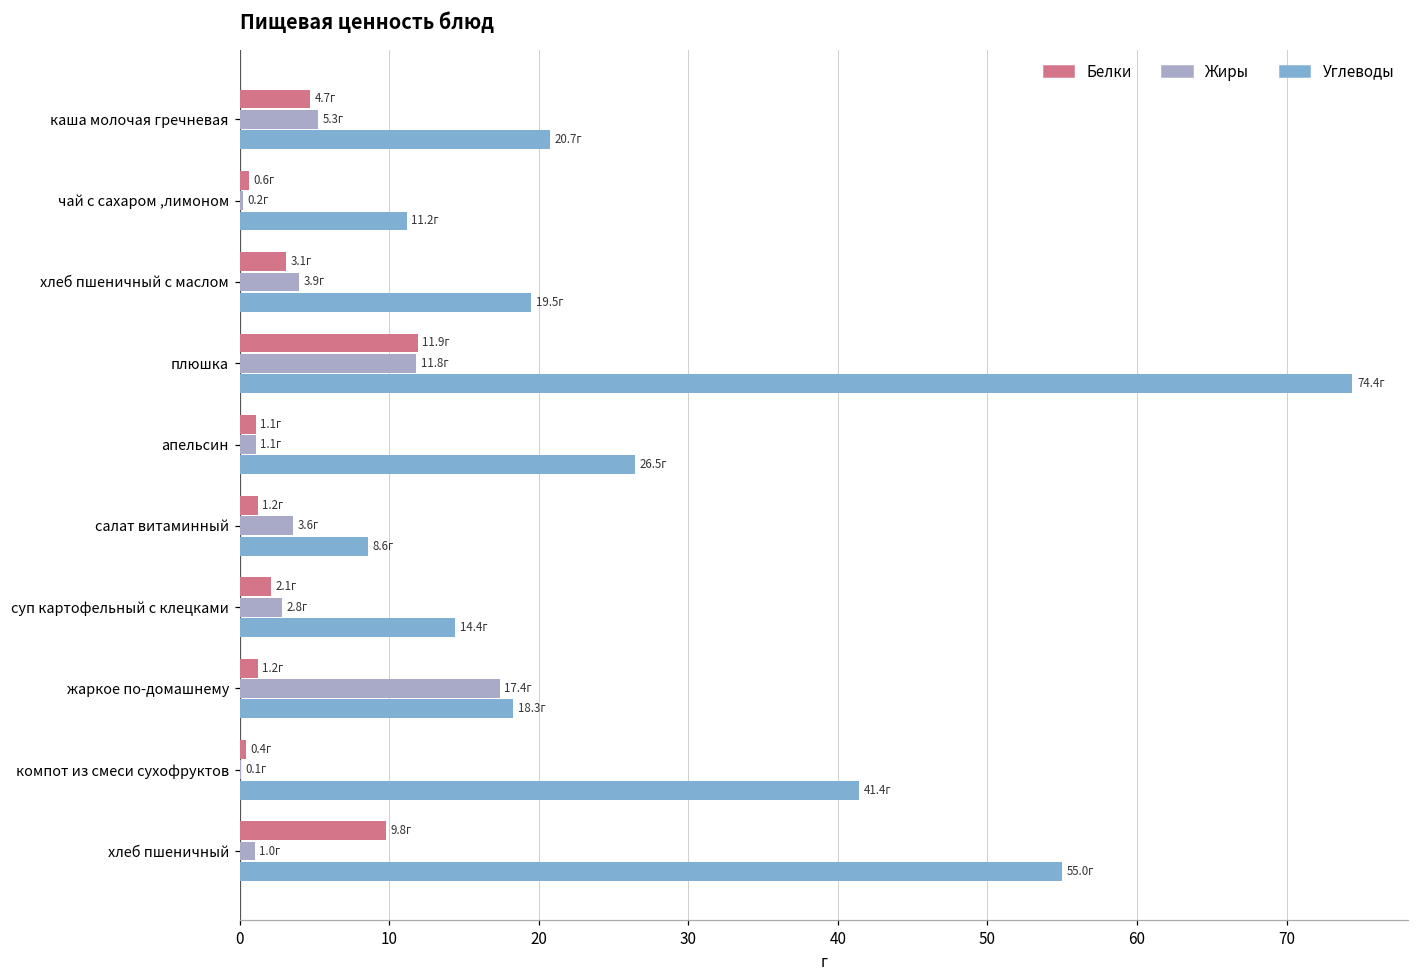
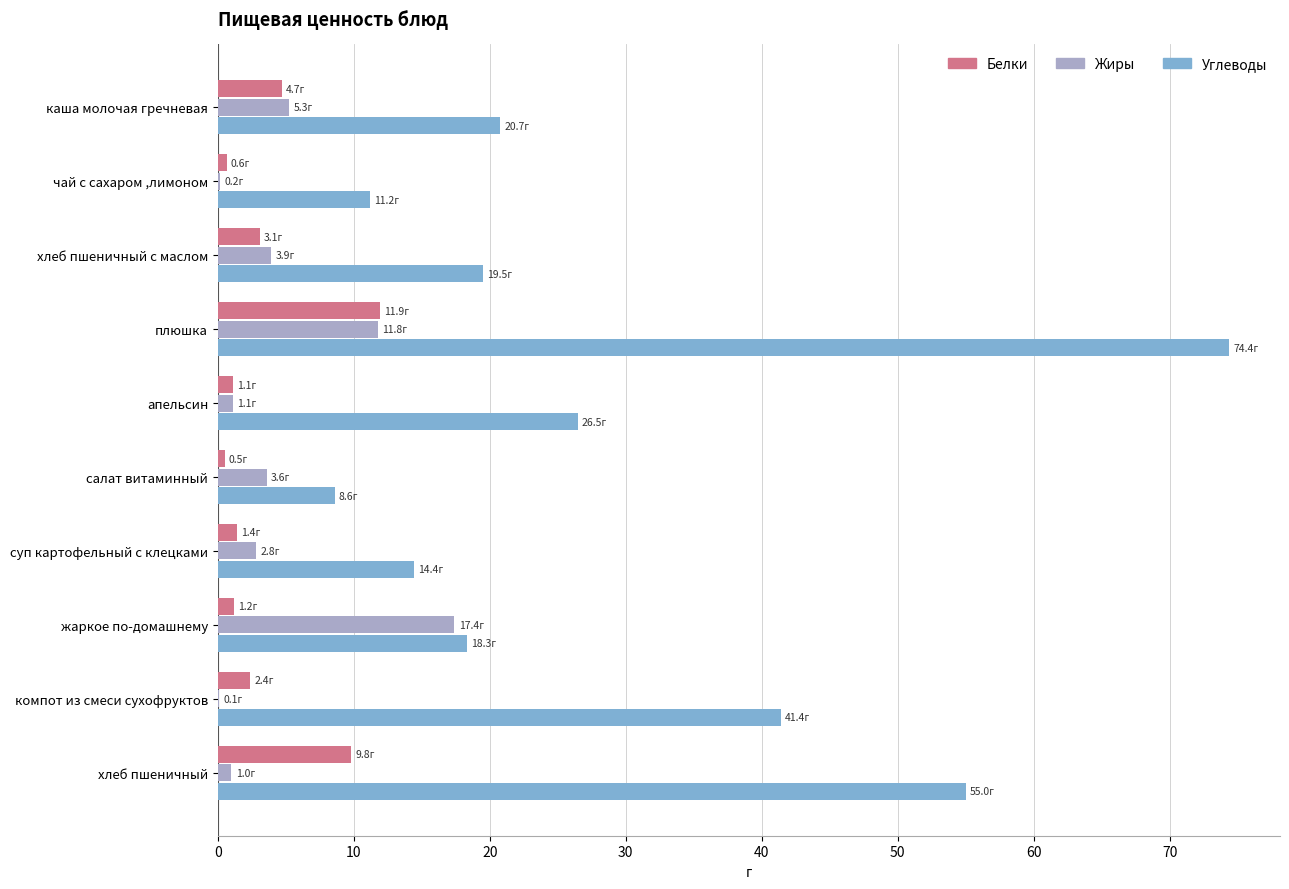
  {
    "Белки": {
      "каша молочая гречневая": "4.7г",
      "чай с сахаром ,лимоном": "0.6г",
      "хлеб пшеничный с маслом": "3.1г",
      "плюшка": "11.9г",
      "апельсин": "1.1г",
-     "салат витаминный": "1.2г",
-     "суп картофельный с клецками": "2.1г",
+     "салат витаминный": "0.5г",
+     "суп картофельный с клецками": "1.4г",
      "жаркое по-домашнему": "1.2г",
-     "компот из смеси сухофруктов": "0.4г",
+     "компот из смеси сухофруктов": "2.4г",
      "хлеб пшеничный": "9.8г"
    }
  }
